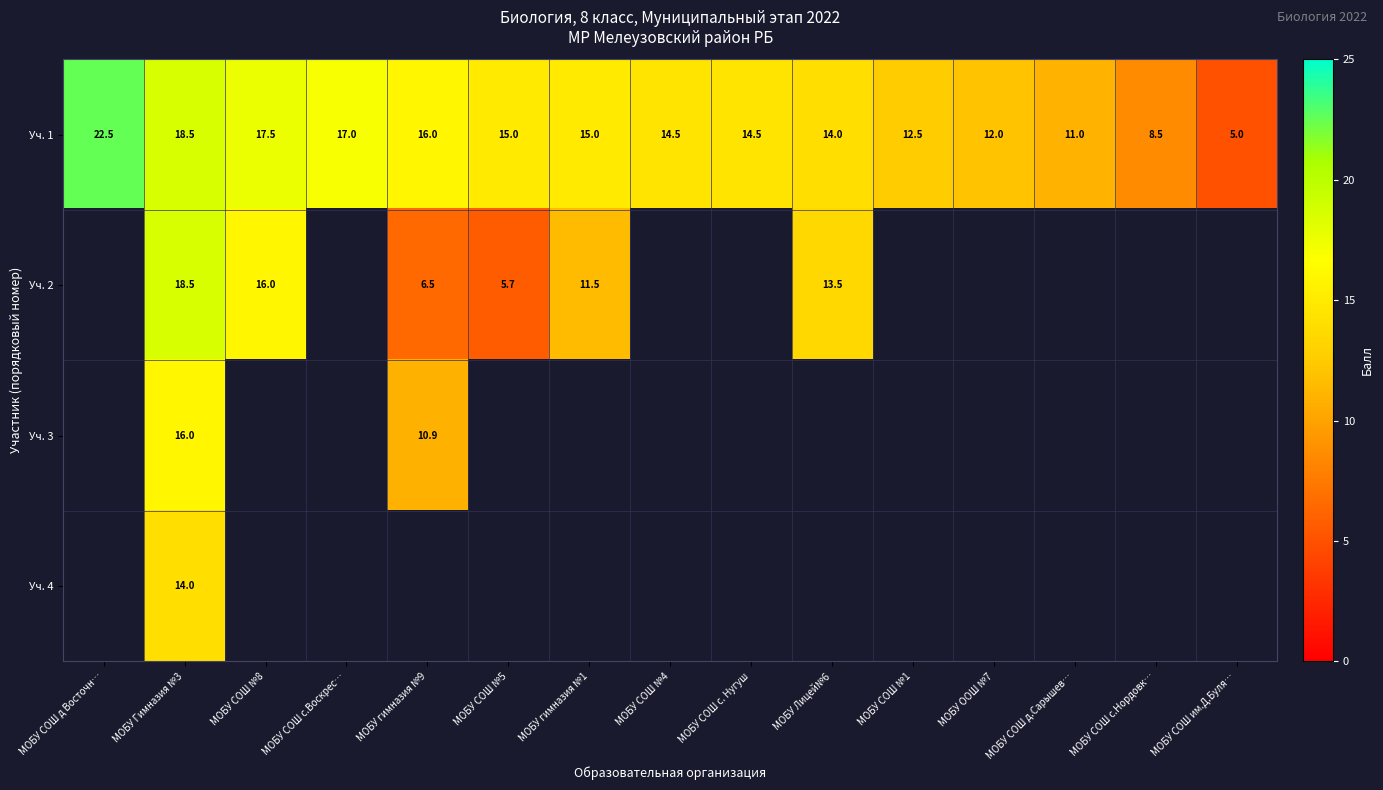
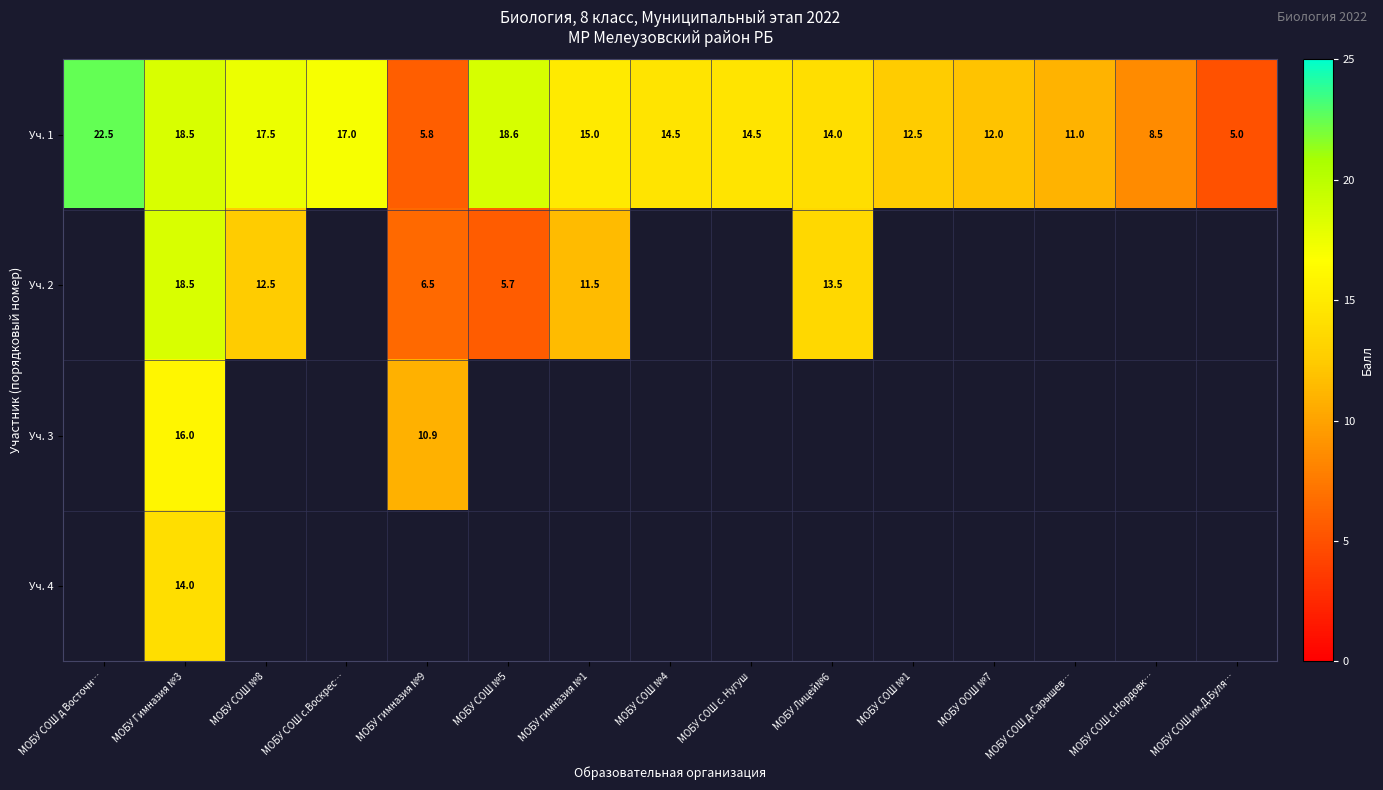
  {
    "Уч. 1": {
      "МОБУ СОШ д Восточн…": 22.5,
      "МОБУ Гимназия №3": 18.5,
      "МОБУ СОШ №8": 17.5,
      "МОБУ СОШ с.Воскрес…": 17.0,
-     "МОБУ гимназия №9": 16.0,
-     "МОБУ СОШ №5": 15.0,
+     "МОБУ гимназия №9": 5.8,
+     "МОБУ СОШ №5": 18.6,
      "МОБУ гимназия №1": 15.0,
      "МОБУ СОШ №4": 14.5,
      "МОБУ СОШ с. Нугуш": 14.5,
      "МОБУ Лицей№6": 14.0,
      "МОБУ СОШ №1": 12.5,
      "МОБУ ООШ №7": 12.0,
      "МОБУ СОШ д.Сарышев…": 11.0,
      "МОБУ СОШ с.Нордовк…": 8.5,
      "МОБУ СОШ им.Д.Буля…": 5.0
    },
    "Уч. 2": {
      "МОБУ Гимназия №3": 18.5,
-     "МОБУ СОШ №8": 16.0,
+     "МОБУ СОШ №8": 12.5,
      "МОБУ гимназия №9": 6.5,
      "МОБУ СОШ №5": 5.7,
      "МОБУ гимназия №1": 11.5,
      "МОБУ Лицей№6": 13.5
    },
    "Уч. 3": {
      "МОБУ Гимназия №3": 16.0,
      "МОБУ гимназия №9": 10.9
    },
    "Уч. 4": {
      "МОБУ Гимназия №3": 14.0
    }
  }
